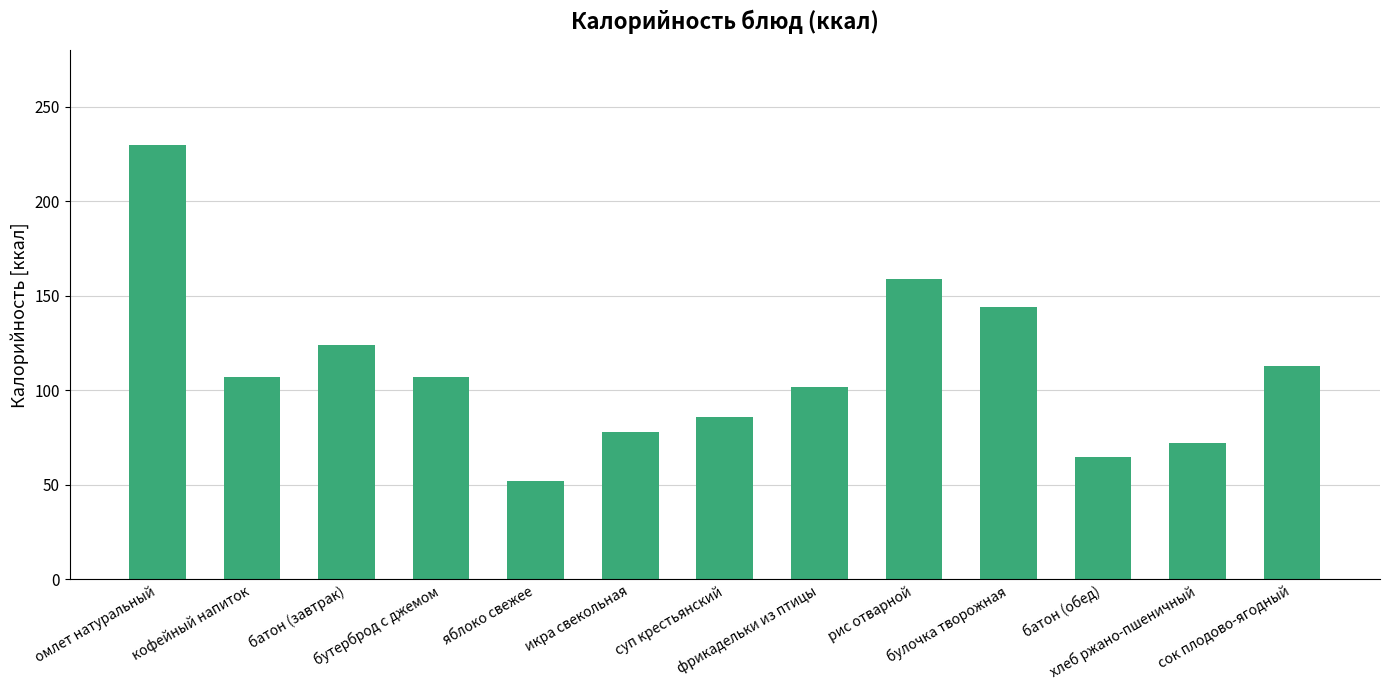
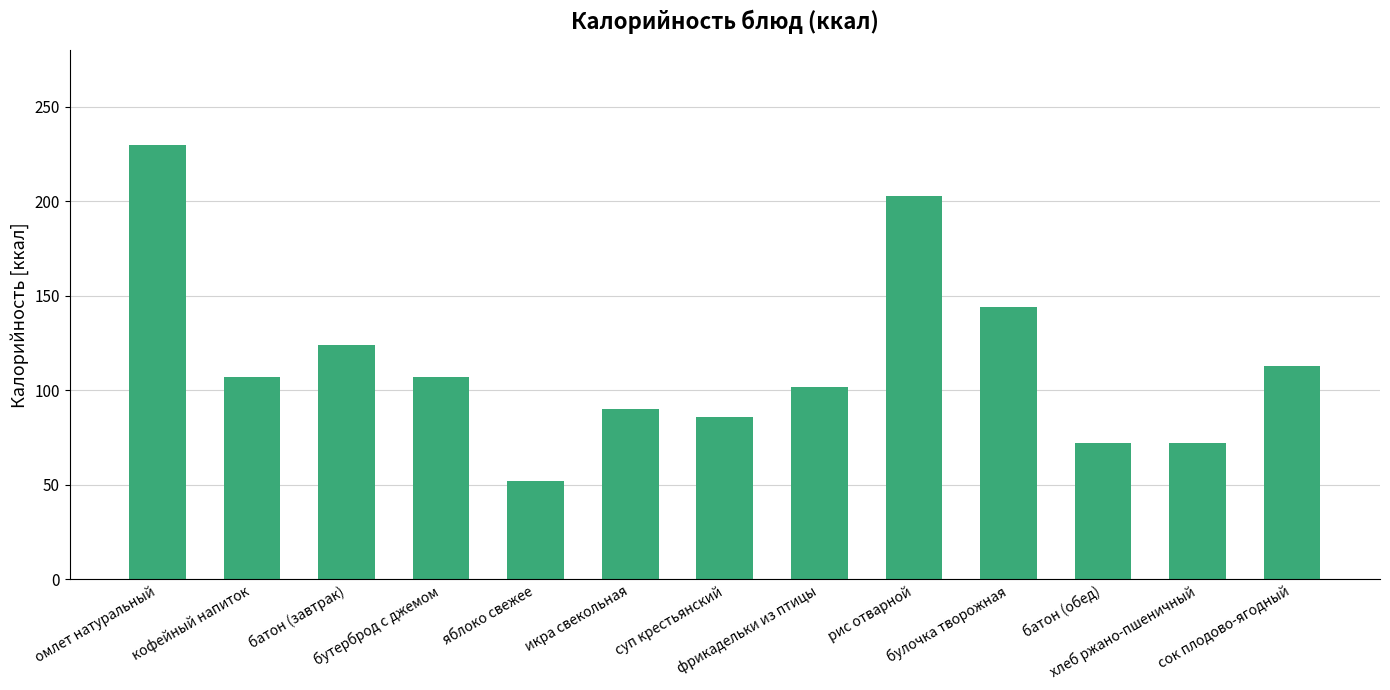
  {
    "омлет натуральный": 230,
    "кофейный напиток": 107,
    "батон (завтрак)": 124,
    "бутерброд с джемом": 107,
    "яблоко свежее": 52,
-   "икра свекольная": 78,
+   "икра свекольная": 90,
    "суп крестьянский": 86,
    "фрикадельки из птицы": 102,
-   "рис отварной": 159,
+   "рис отварной": 203,
    "булочка творожная": 144,
-   "батон (обед)": 65,
+   "батон (обед)": 72,
    "хлеб ржано-пшеничный": 72,
    "сок плодово-ягодный": 113
  }
